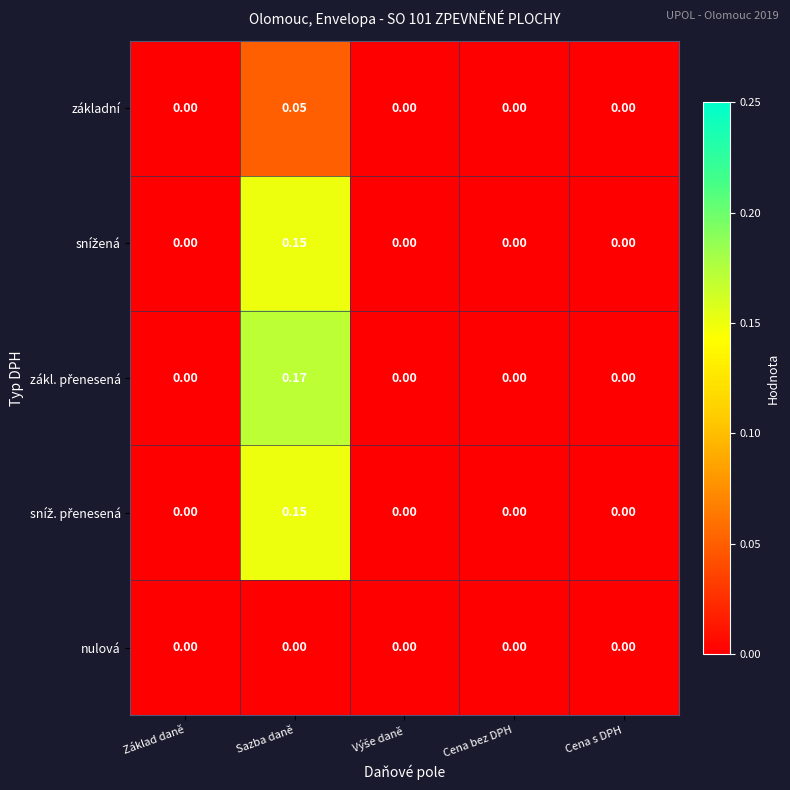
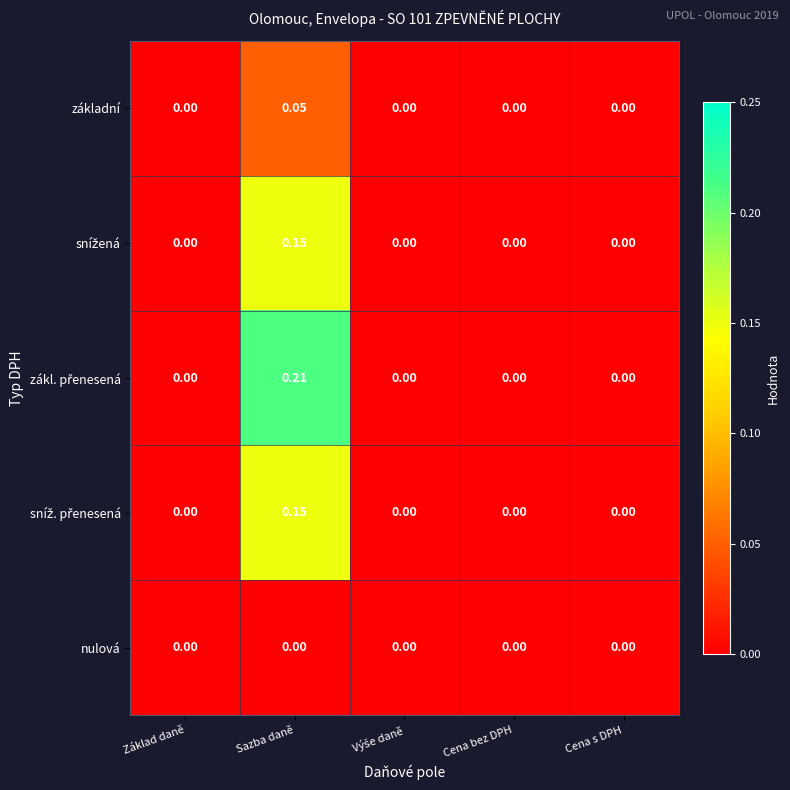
  {
    "základní": {
      "Základ daně": 0.00,
      "Sazba daně": 0.05,
      "Výše daně": 0.00,
      "Cena bez DPH": 0.00,
      "Cena s DPH": 0.00
    },
    "snížená": {
      "Základ daně": 0.00,
      "Sazba daně": 0.15,
      "Výše daně": 0.00,
      "Cena bez DPH": 0.00,
      "Cena s DPH": 0.00
    },
    "zákl. přenesená": {
      "Základ daně": 0.00,
-     "Sazba daně": 0.17,
+     "Sazba daně": 0.21,
      "Výše daně": 0.00,
      "Cena bez DPH": 0.00,
      "Cena s DPH": 0.00
    },
    "sníž. přenesená": {
      "Základ daně": 0.00,
      "Sazba daně": 0.15,
      "Výše daně": 0.00,
      "Cena bez DPH": 0.00,
      "Cena s DPH": 0.00
    },
    "nulová": {
      "Základ daně": 0.00,
      "Sazba daně": 0.00,
      "Výše daně": 0.00,
      "Cena bez DPH": 0.00,
      "Cena s DPH": 0.00
    }
  }
